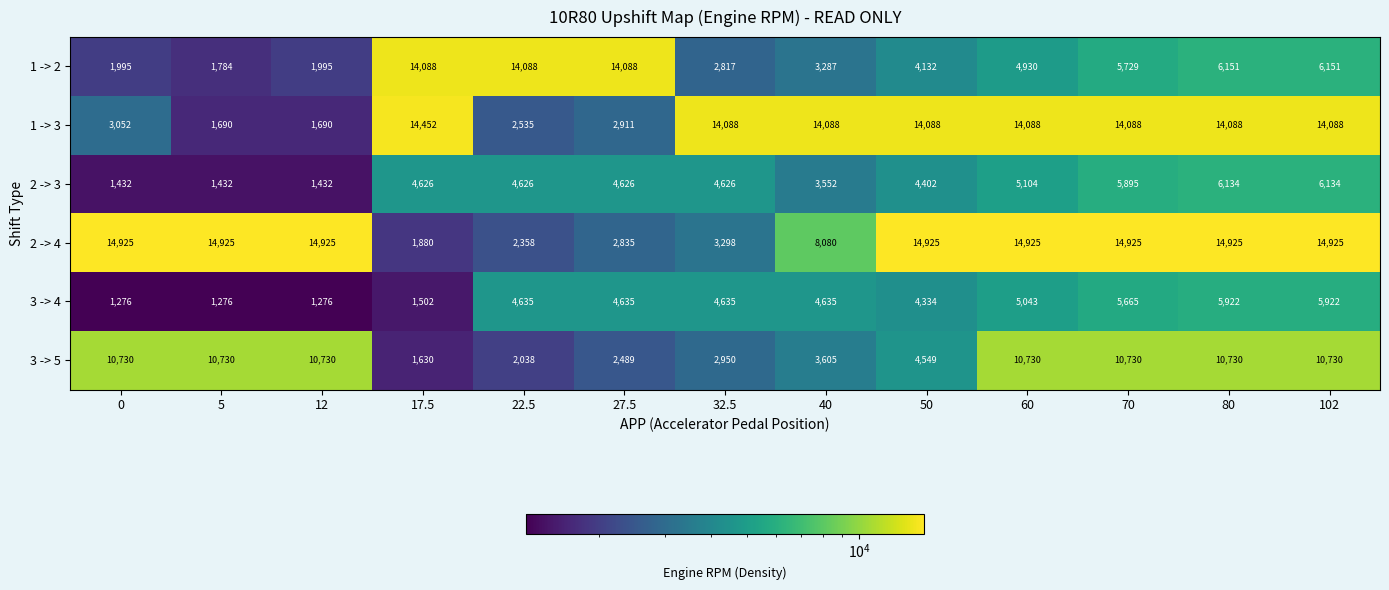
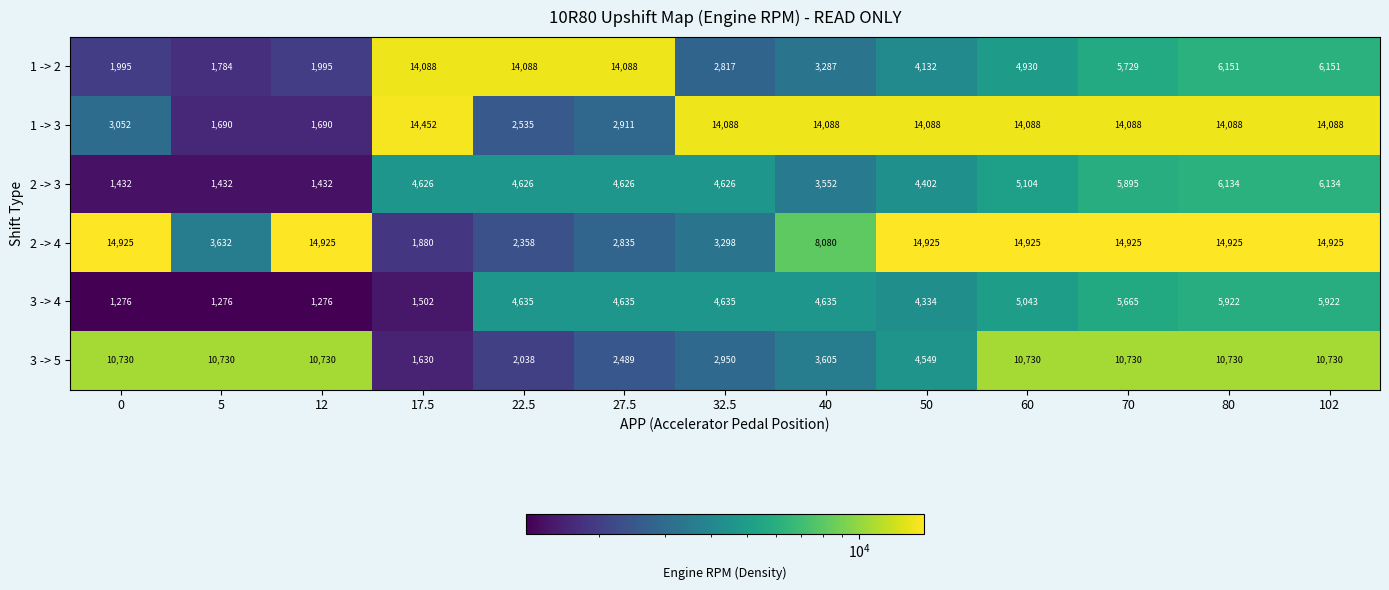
  {
    "1 -> 2": {
      "0": "1,995",
      "5": "1,784",
      "12": "1,995",
      "17.5": "14,088",
      "22.5": "14,088",
      "27.5": "14,088",
      "32.5": "2,817",
      "40": "3,287",
      "50": "4,132",
      "60": "4,930",
      "70": "5,729",
      "80": "6,151",
      "102": "6,151"
    },
    "1 -> 3": {
      "0": "3,052",
      "5": "1,690",
      "12": "1,690",
      "17.5": "14,452",
      "22.5": "2,535",
      "27.5": "2,911",
      "32.5": "14,088",
      "40": "14,088",
      "50": "14,088",
      "60": "14,088",
      "70": "14,088",
      "80": "14,088",
      "102": "14,088"
    },
    "2 -> 3": {
      "0": "1,432",
      "5": "1,432",
      "12": "1,432",
      "17.5": "4,626",
      "22.5": "4,626",
      "27.5": "4,626",
      "32.5": "4,626",
      "40": "3,552",
      "50": "4,402",
      "60": "5,104",
      "70": "5,895",
      "80": "6,134",
      "102": "6,134"
    },
    "2 -> 4": {
      "0": "14,925",
-     "5": "14,925",
+     "5": "3,632",
      "12": "14,925",
      "17.5": "1,880",
      "22.5": "2,358",
      "27.5": "2,835",
      "32.5": "3,298",
      "40": "8,080",
      "50": "14,925",
      "60": "14,925",
      "70": "14,925",
      "80": "14,925",
      "102": "14,925"
    },
    "3 -> 4": {
      "0": "1,276",
      "5": "1,276",
      "12": "1,276",
      "17.5": "1,502",
      "22.5": "4,635",
      "27.5": "4,635",
      "32.5": "4,635",
      "40": "4,635",
      "50": "4,334",
      "60": "5,043",
      "70": "5,665",
      "80": "5,922",
      "102": "5,922"
    },
    "3 -> 5": {
      "0": "10,730",
      "5": "10,730",
      "12": "10,730",
      "17.5": "1,630",
      "22.5": "2,038",
      "27.5": "2,489",
      "32.5": "2,950",
      "40": "3,605",
      "50": "4,549",
      "60": "10,730",
      "70": "10,730",
      "80": "10,730",
      "102": "10,730"
    }
  }
